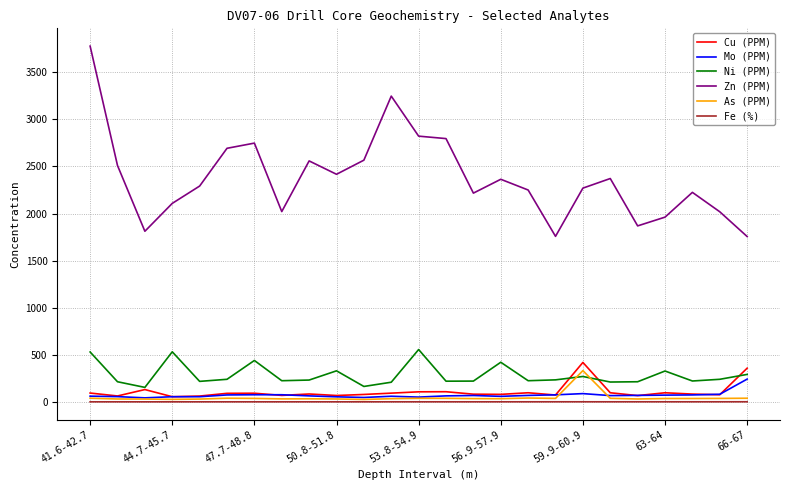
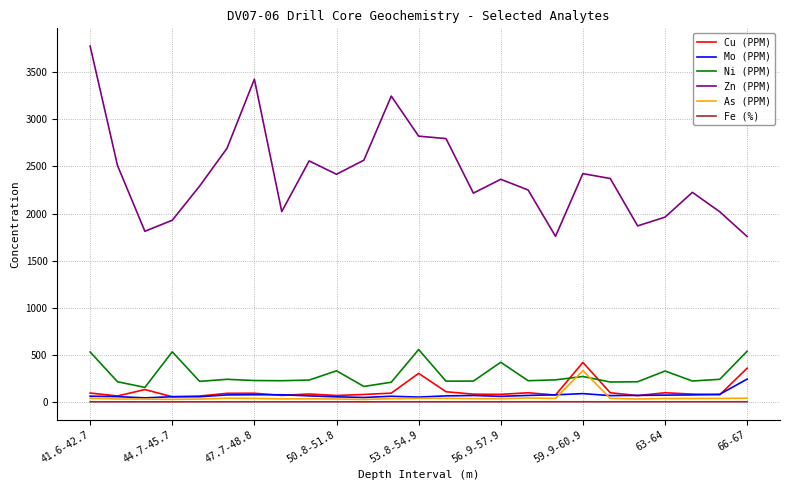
  {
    "Cu (PPM)": {
      "41.6-42.7": 100,
-     "53.8-54.9": 100,
+     "53.8-54.9": 300,
      "59.9-60.9": 400,
      "66-67": 400
    },
    "Mo (PPM)": {
      "59.9-60.9": 100,
      "66-67": 200
    },
    "Ni (PPM)": {
      "41.6-42.7": 500,
      "44.7-45.7": 500,
-     "47.7-48.8": 400,
+     "47.7-48.8": 200,
      "50.8-51.8": 300,
      "53.8-54.9": 600,
      "56.9-57.9": 400,
      "59.9-60.9": 300,
      "63-64": 300,
-     "66-67": 300
+     "66-67": 500
    },
    "Zn (PPM)": {
      "41.6-42.7": 3800,
-     "44.7-45.7": 2100,
-     "47.7-48.8": 2700,
+     "44.7-45.7": 1900,
+     "47.7-48.8": 3400,
      "50.8-51.8": 2400,
      "53.8-54.9": 2800,
      "56.9-57.9": 2400,
-     "59.9-60.9": 2300,
+     "59.9-60.9": 2400,
      "63-64": 2000,
      "66-67": 1800
    },
    "As (PPM)": {
      "47.7-48.8": 0,
      "59.9-60.9": 300,
      "63-64": 0,
      "66-67": 0
    },
    "Fe (%)": {
      "41.6-42.7": 0,
      "47.7-48.8": 0,
      "50.8-51.8": 0,
      "53.8-54.9": 0,
      "56.9-57.9": 0,
      "59.9-60.9": 0,
      "63-64": 0,
      "66-67": 0
    }
  }
